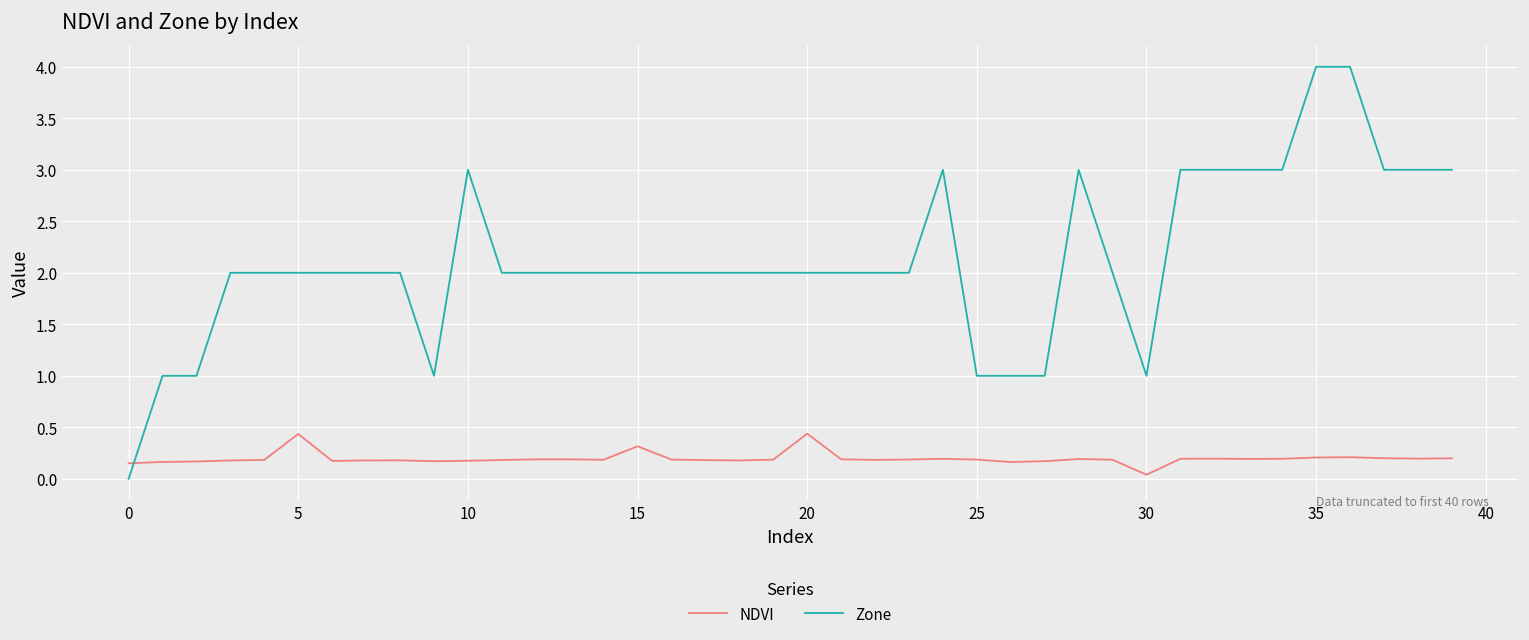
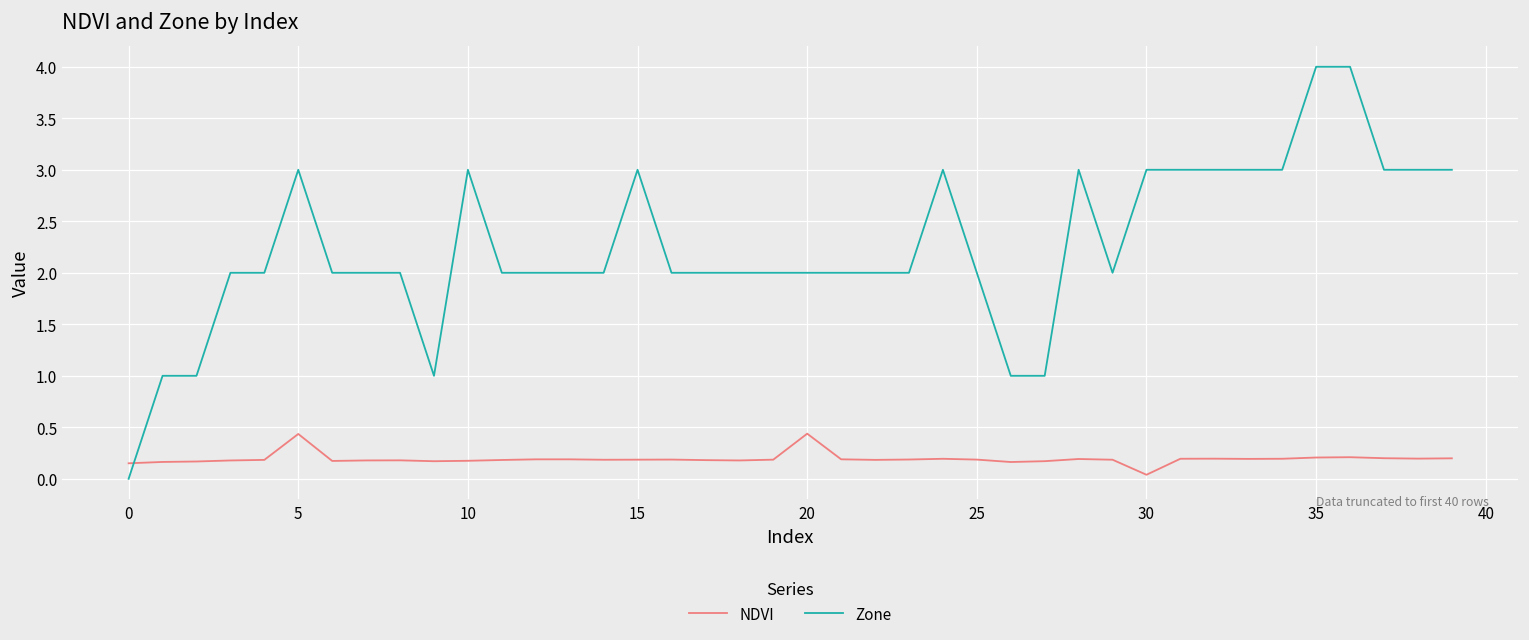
  {
    "NDVI": {
      "0": 0.2,
      "5": 0.4,
      "10": 0.2,
-     "15": 0.3,
+     "15": 0.2,
      "20": 0.4,
      "25": 0.2,
      "30": 0.0,
      "35": 0.2
    },
    "Zone": {
      "0": 0,
-     "5": 2,
+     "5": 3,
      "10": 3,
-     "15": 2,
+     "15": 3,
      "20": 2,
-     "25": 1,
-     "30": 1,
+     "25": 2,
+     "30": 3,
      "35": 4
    }
  }
